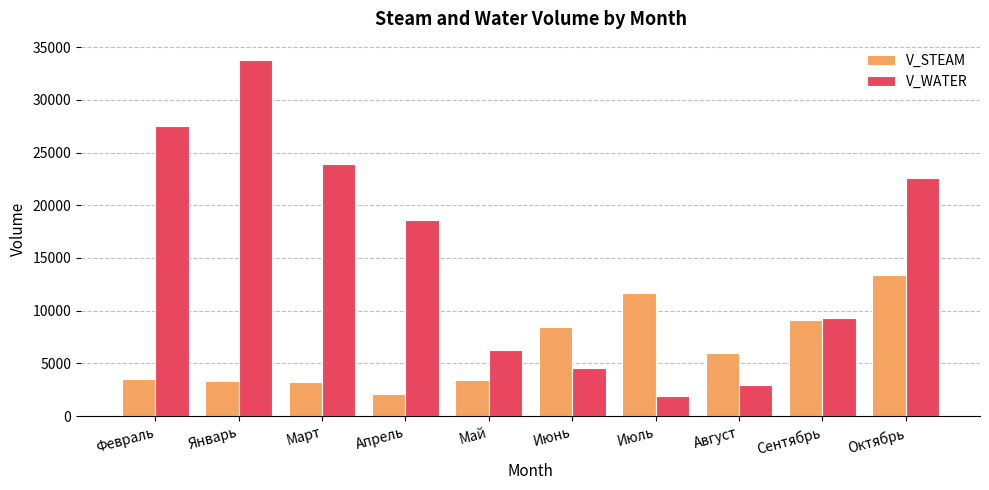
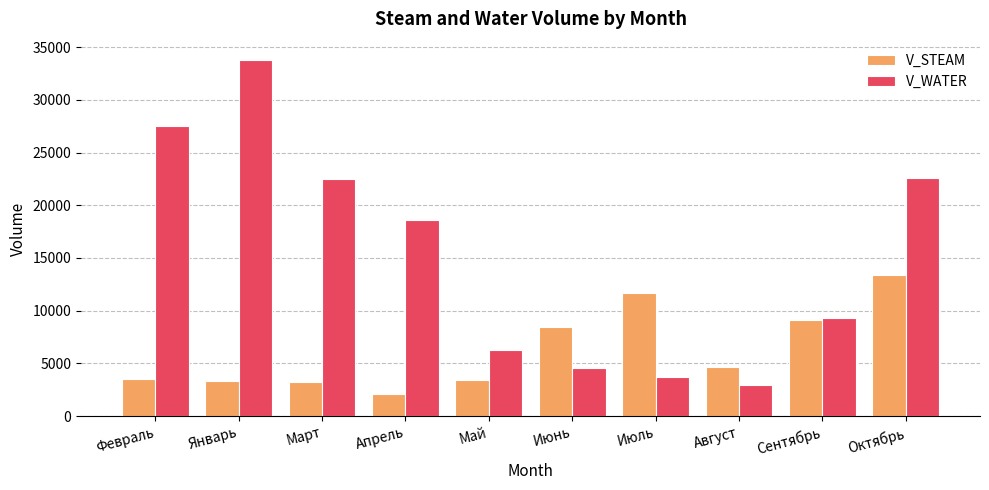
  {
    "V_STEAM": {
      "Февраль": 3600,
      "Январь": 3300,
      "Март": 3300,
      "Апрель": 2100,
      "Май": 3400,
      "Июнь": 8500,
      "Июль": 11700,
-     "Август": 6000,
+     "Август": 4700,
      "Сентябрь": 9100,
      "Октябрь": 13400
    },
    "V_WATER": {
      "Февраль": 27500,
      "Январь": 33800,
-     "Март": 23900,
+     "Март": 22500,
      "Апрель": 18600,
      "Май": 6300,
      "Июнь": 4500,
-     "Июль": 1900,
+     "Июль": 3700,
      "Август": 2900,
      "Сентябрь": 9300,
      "Октябрь": 22500
    }
  }
